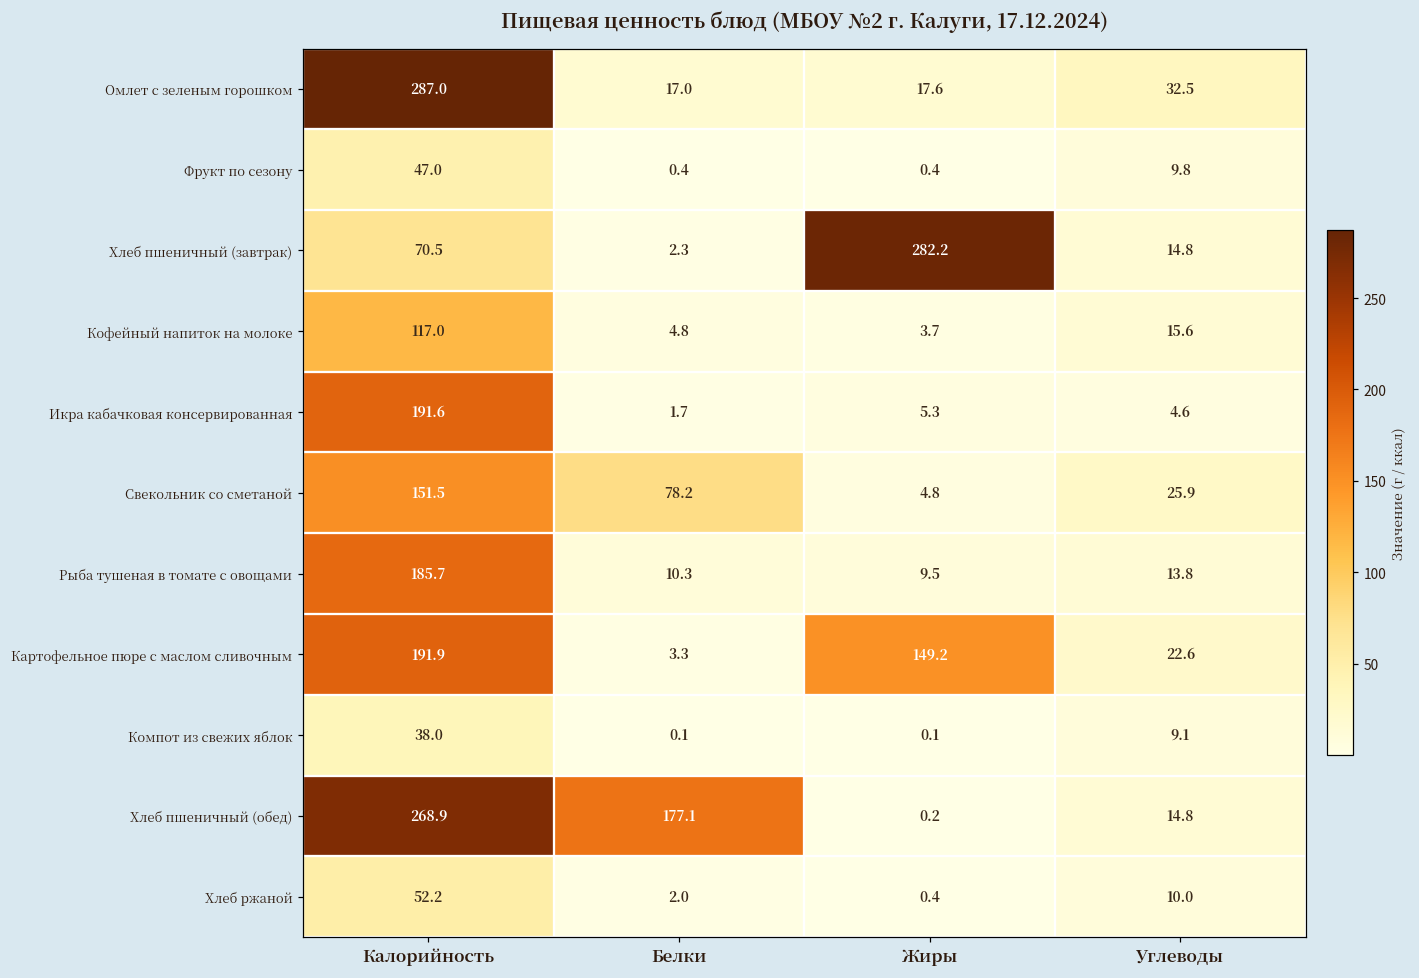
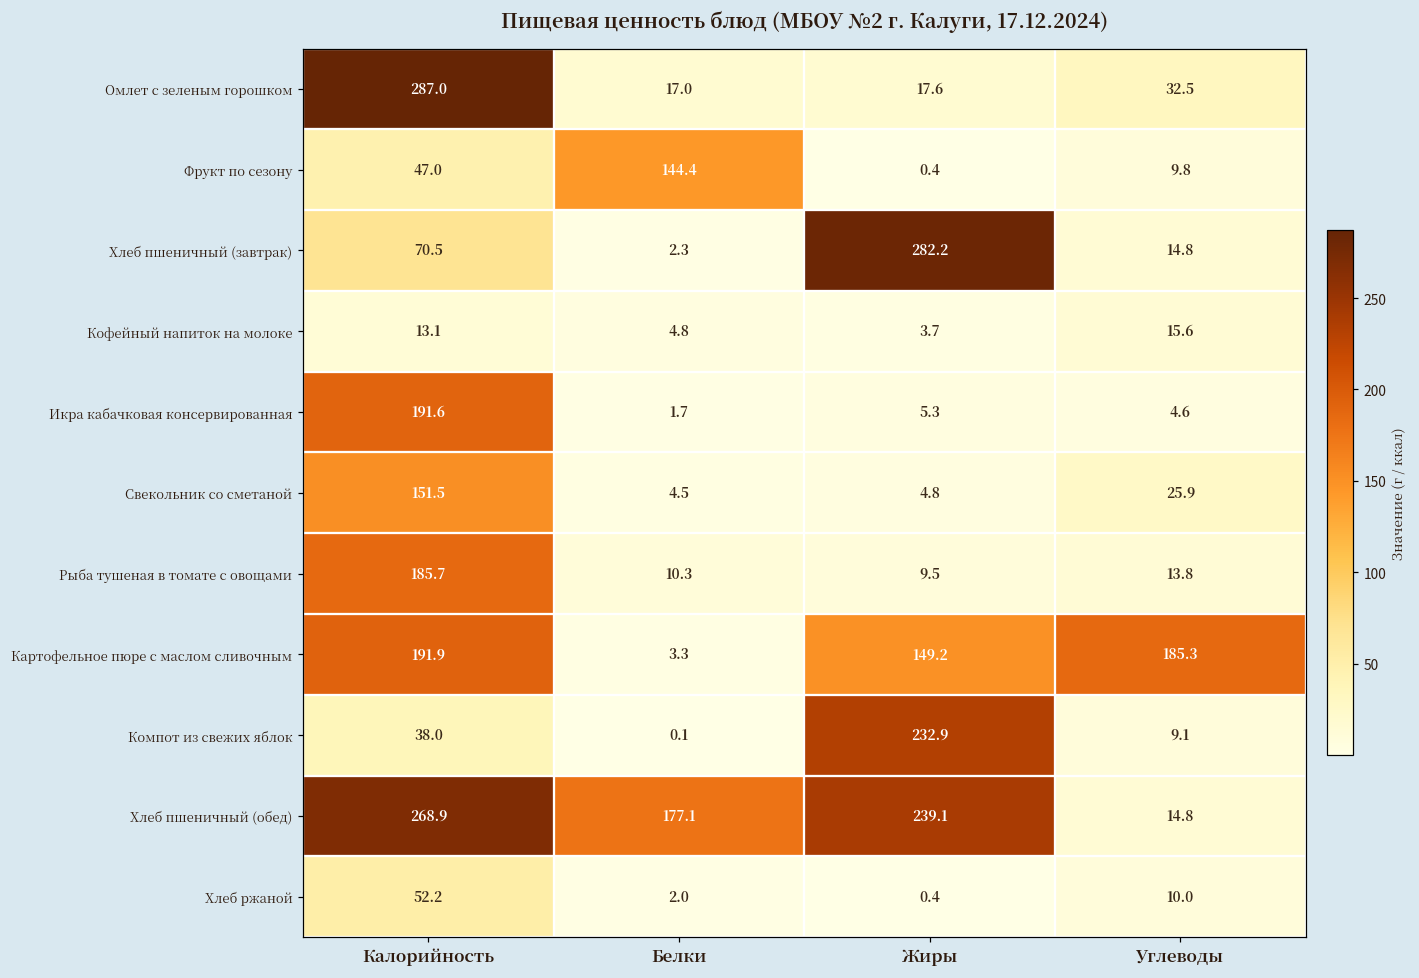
  {
    "Омлет с зеленым горошком": {
      "Калорийность": 287.0,
      "Белки": 17.0,
      "Жиры": 17.6,
      "Углеводы": 32.5
    },
    "Фрукт по сезону": {
      "Калорийность": 47.0,
-     "Белки": 0.4,
+     "Белки": 144.4,
      "Жиры": 0.4,
      "Углеводы": 9.8
    },
    "Хлеб пшеничный (завтрак)": {
      "Калорийность": 70.5,
      "Белки": 2.3,
      "Жиры": 282.2,
      "Углеводы": 14.8
    },
    "Кофейный напиток на молоке": {
-     "Калорийность": 117.0,
+     "Калорийность": 13.1,
      "Белки": 4.8,
      "Жиры": 3.7,
      "Углеводы": 15.6
    },
    "Икра кабачковая консервированная": {
      "Калорийность": 191.6,
      "Белки": 1.7,
      "Жиры": 5.3,
      "Углеводы": 4.6
    },
    "Свекольник со сметаной": {
      "Калорийность": 151.5,
-     "Белки": 78.2,
+     "Белки": 4.5,
      "Жиры": 4.8,
      "Углеводы": 25.9
    },
    "Рыба тушеная в томате с овощами": {
      "Калорийность": 185.7,
      "Белки": 10.3,
      "Жиры": 9.5,
      "Углеводы": 13.8
    },
    "Картофельное пюре с маслом сливочным": {
      "Калорийность": 191.9,
      "Белки": 3.3,
      "Жиры": 149.2,
-     "Углеводы": 22.6
+     "Углеводы": 185.3
    },
    "Компот из свежих яблок": {
      "Калорийность": 38.0,
      "Белки": 0.1,
-     "Жиры": 0.1,
+     "Жиры": 232.9,
      "Углеводы": 9.1
    },
    "Хлеб пшеничный (обед)": {
      "Калорийность": 268.9,
      "Белки": 177.1,
-     "Жиры": 0.2,
+     "Жиры": 239.1,
      "Углеводы": 14.8
    },
    "Хлеб ржаной": {
      "Калорийность": 52.2,
      "Белки": 2.0,
      "Жиры": 0.4,
      "Углеводы": 10.0
    }
  }
